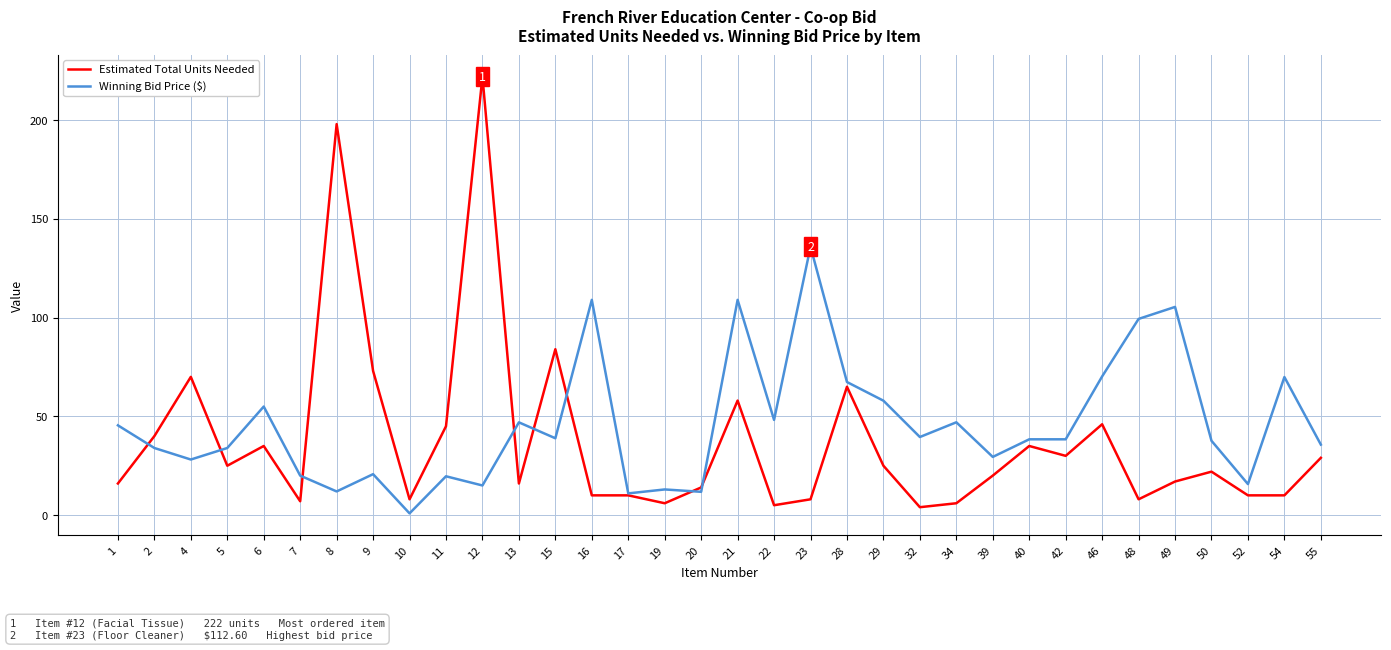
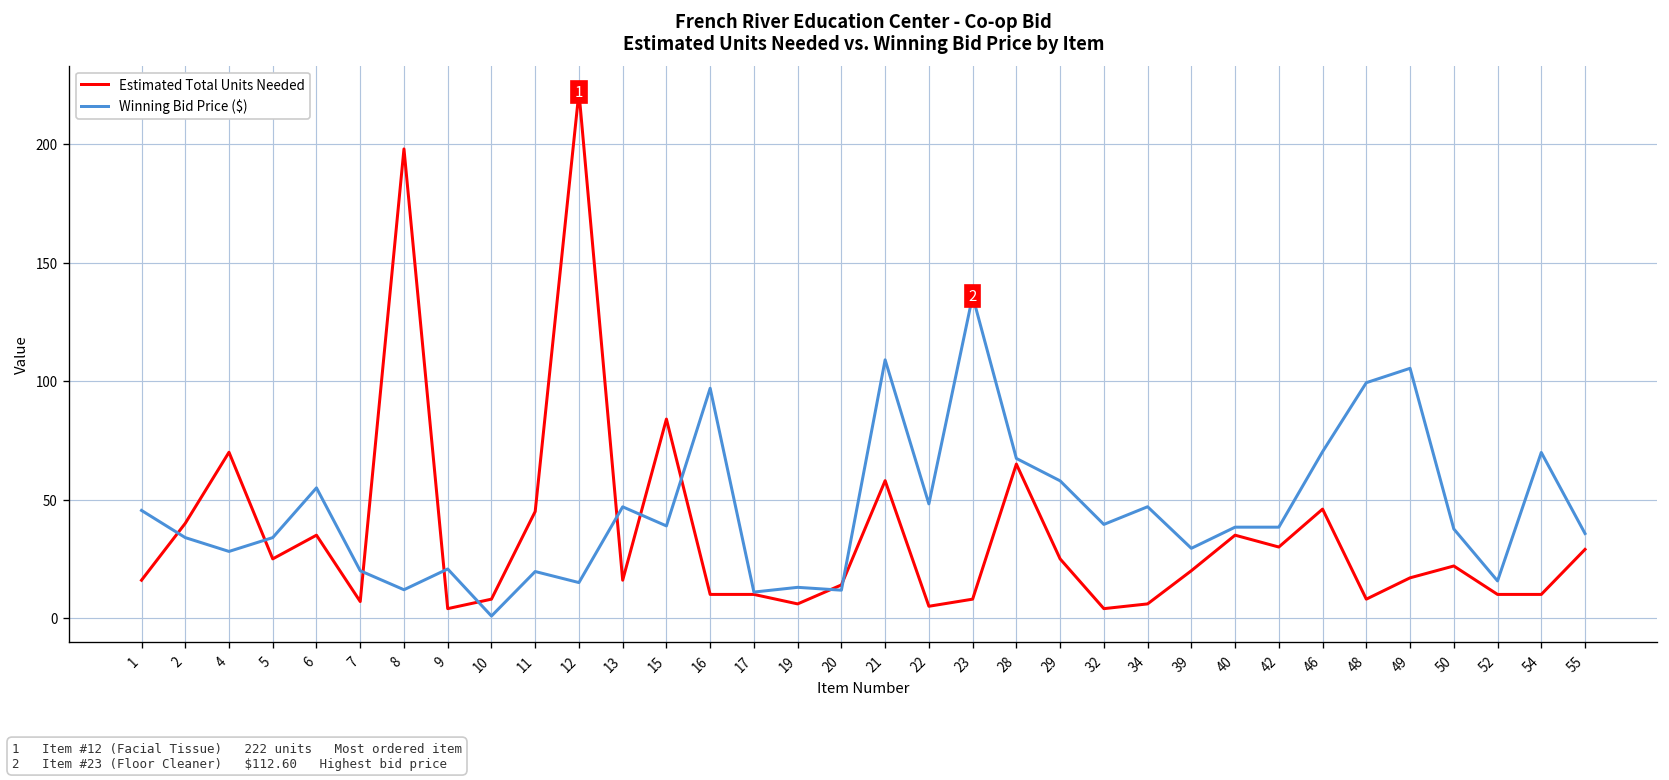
  {
    "Estimated Total Units Needed": {
      "1": 16,
      "2": 40,
      "4": 70,
      "5": 25,
      "6": 35,
      "7": 7,
      "8": 198,
-     "9": 73,
+     "9": 4,
      "10": 8,
      "11": 45,
      "13": 16,
      "15": 84,
      "16": 10,
      "19": 6,
      "20": 14,
      "21": 58,
      "22": 5,
      "23": 8,
      "28": 65,
      "29": 25,
      "32": 4,
      "34": 6,
      "39": 20,
      "40": 35,
      "42": 30,
      "46": 46,
      "48": 8,
      "49": 17,
      "50": 22,
      "52": 10,
      "54": 10,
      "55": 29
    },
    "Winning Bid Price ($)": {
      "1": 45,
      "2": 34,
      "4": 28,
      "5": 34,
      "6": 55,
      "7": 20,
      "8": 12,
      "9": 21,
      "10": 1,
      "11": 20,
      "12": 15,
      "13": 47,
      "15": 39,
-     "16": 109,
+     "16": 97,
      "19": 13,
      "20": 12,
      "21": 109,
      "22": 48,
      "28": 67,
      "29": 58,
      "32": 40,
      "34": 47,
      "39": 29,
      "40": 38,
      "42": 38,
      "46": 70,
      "48": 99,
      "49": 105,
      "50": 38,
      "52": 16,
      "54": 70,
      "55": 36
    }
  }
